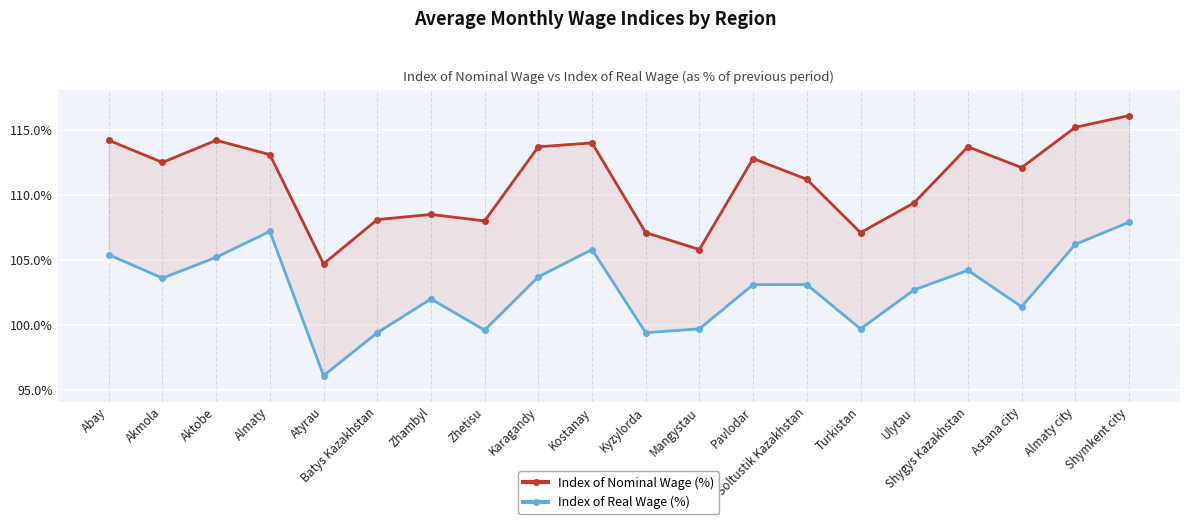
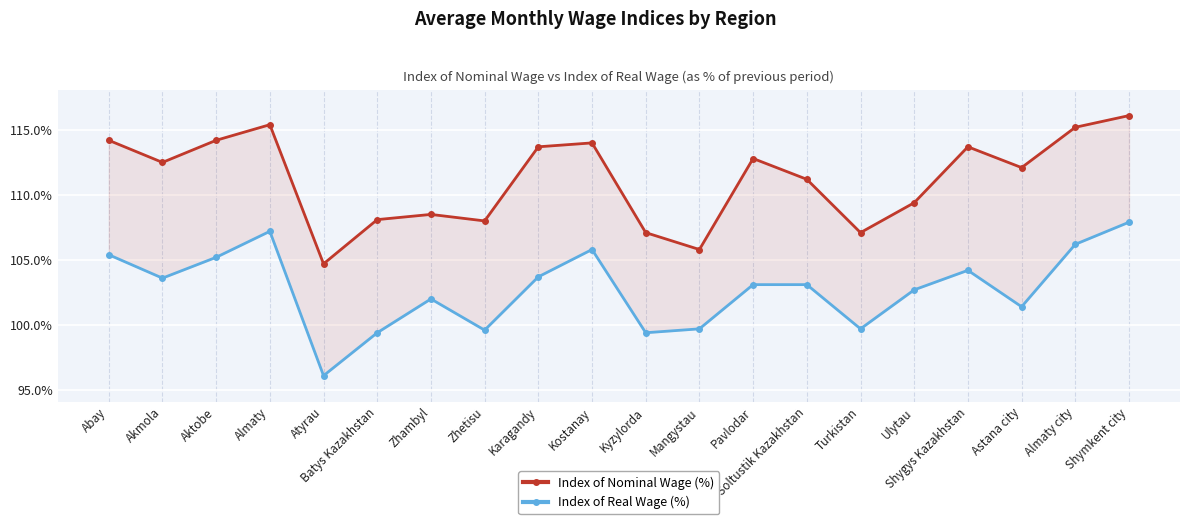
  {
    "Index of Nominal Wage (%)": {
      "Abay": "114.2%",
      "Akmola": "112.5%",
      "Aktobe": "114.2%",
-     "Almaty": "113.1%",
+     "Almaty": "115.4%",
      "Atyrau": "104.7%",
      "Batys Kazakhstan": "108.1%",
      "Zhambyl": "108.5%",
      "Zhetisu": "108.0%",
      "Karagandy": "113.7%",
      "Kostanay": "114.0%",
      "Kyzylorda": "107.1%",
      "Mangystau": "105.8%",
      "Pavlodar": "112.8%",
      "Soltustik Kazakhstan": "111.2%",
      "Turkistan": "107.1%",
      "Ulytau": "109.4%",
      "Shygys Kazakhstan": "113.7%",
      "Astana city": "112.1%",
      "Almaty city": "115.2%",
      "Shymkent city": "116.1%"
    },
    "Index of Real Wage (%)": {
      "Abay": "105.4%",
      "Akmola": "103.6%",
      "Aktobe": "105.2%",
      "Almaty": "107.2%",
      "Atyrau": "96.1%",
      "Batys Kazakhstan": "99.4%",
      "Zhambyl": "102.0%",
      "Zhetisu": "99.6%",
      "Karagandy": "103.7%",
      "Kostanay": "105.8%",
      "Kyzylorda": "99.4%",
      "Mangystau": "99.7%",
      "Pavlodar": "103.1%",
      "Soltustik Kazakhstan": "103.1%",
      "Turkistan": "99.7%",
      "Ulytau": "102.7%",
      "Shygys Kazakhstan": "104.2%",
      "Astana city": "101.4%",
      "Almaty city": "106.2%",
      "Shymkent city": "107.9%"
    }
  }
